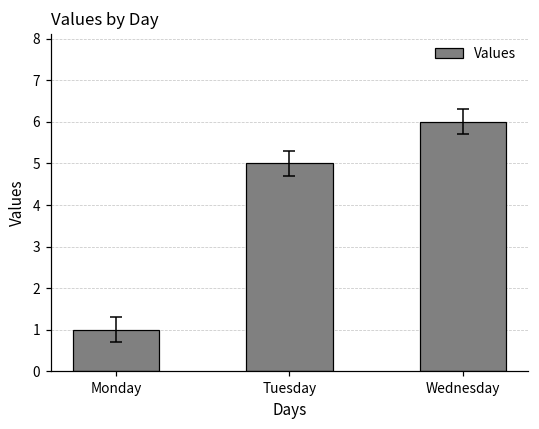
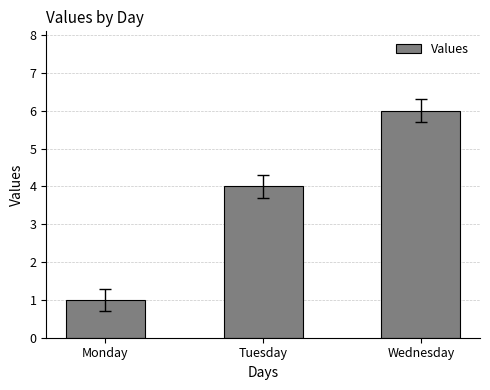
  {
    "Values": {
      "Monday": 1,
-     "Tuesday": 5,
+     "Tuesday": 4,
      "Wednesday": 6
    }
  }
